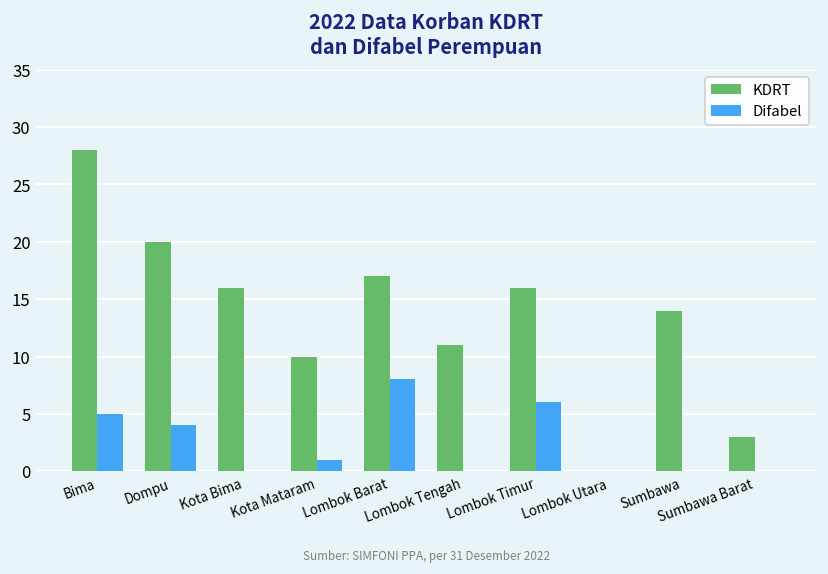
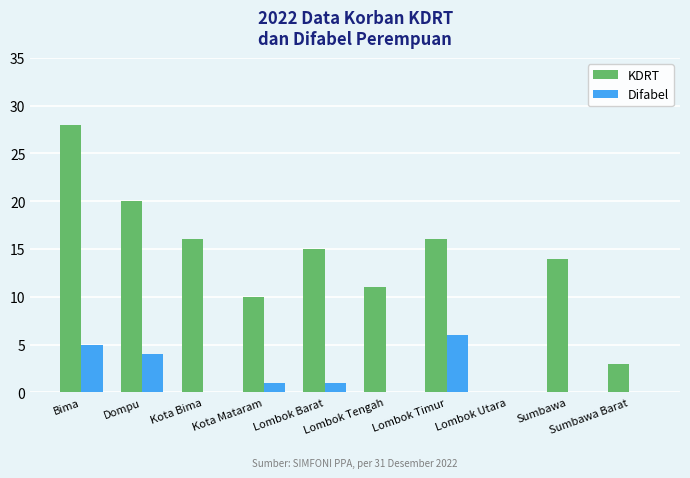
  {
    "KDRT": {
      "Bima": 28,
      "Dompu": 20,
      "Kota Bima": 16,
      "Kota Mataram": 10,
-     "Lombok Barat": 17,
+     "Lombok Barat": 15,
      "Lombok Tengah": 11,
      "Lombok Timur": 16,
      "Lombok Utara": 0,
      "Sumbawa": 14,
      "Sumbawa Barat": 3
    },
    "Difabel": {
      "Bima": 5,
      "Dompu": 4,
      "Kota Bima": 0,
      "Kota Mataram": 1,
-     "Lombok Barat": 8,
+     "Lombok Barat": 1,
      "Lombok Tengah": 0,
      "Lombok Timur": 6,
      "Lombok Utara": 0,
      "Sumbawa": 0,
      "Sumbawa Barat": 0
    }
  }
